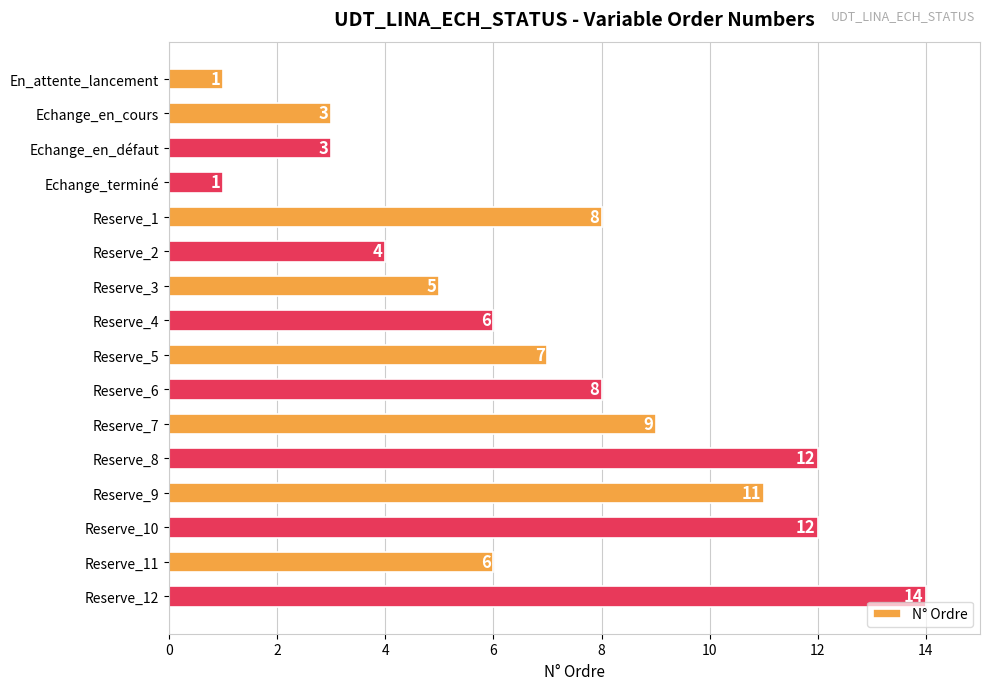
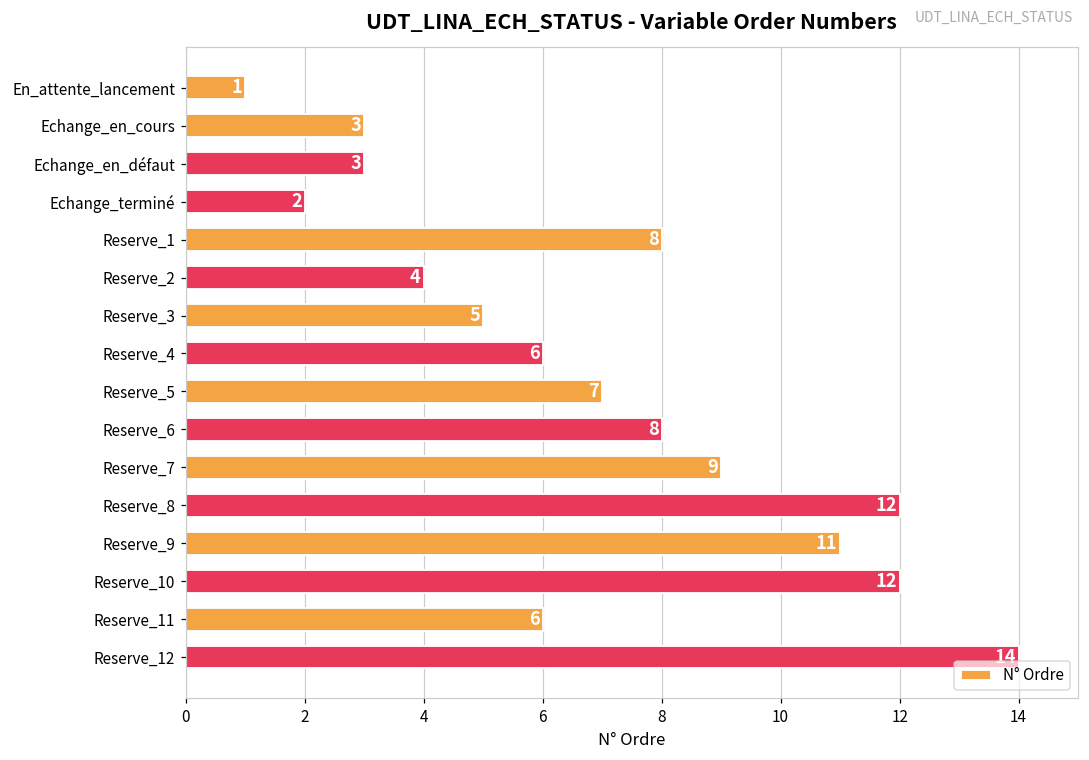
  {
    "En_attente_lancement": 1,
    "Echange_en_cours": 3,
    "Echange_en_défaut": 3,
-   "Echange_terminé": 1,
+   "Echange_terminé": 2,
    "Reserve_1": 8,
    "Reserve_2": 4,
    "Reserve_3": 5,
    "Reserve_4": 6,
    "Reserve_5": 7,
    "Reserve_6": 8,
    "Reserve_7": 9,
    "Reserve_8": 12,
    "Reserve_9": 11,
    "Reserve_10": 12,
    "Reserve_11": 6
  }
